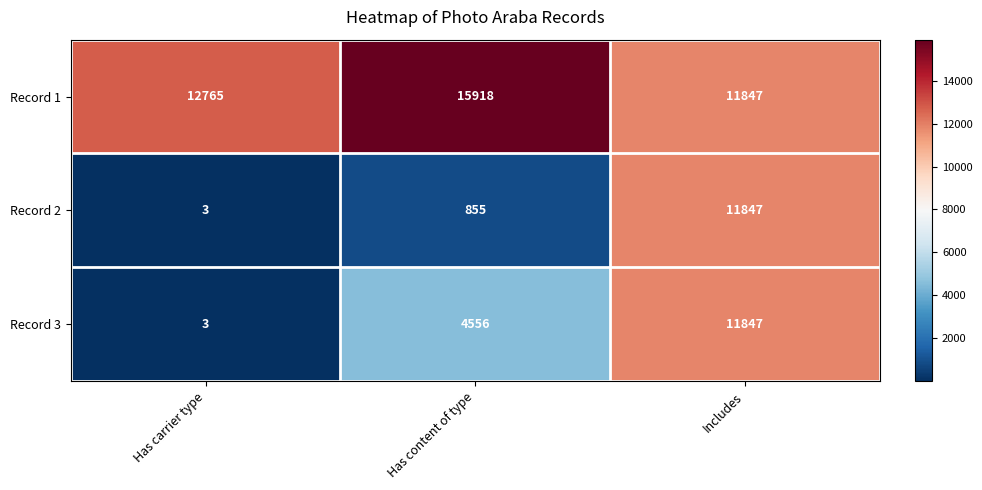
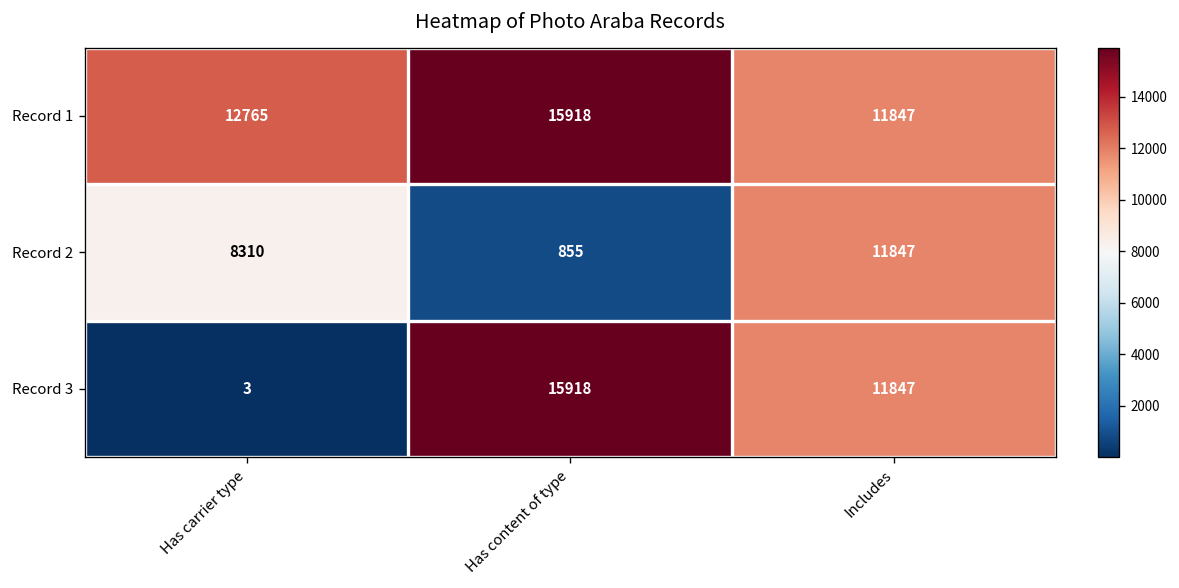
  {
    "Record 1": {
      "Has carrier type": 12765,
      "Has content of type": 15918,
      "Includes": 11847
    },
    "Record 2": {
-     "Has carrier type": 3,
+     "Has carrier type": 8310,
      "Has content of type": 855,
      "Includes": 11847
    },
    "Record 3": {
      "Has carrier type": 3,
-     "Has content of type": 4556,
+     "Has content of type": 15918,
      "Includes": 11847
    }
  }
